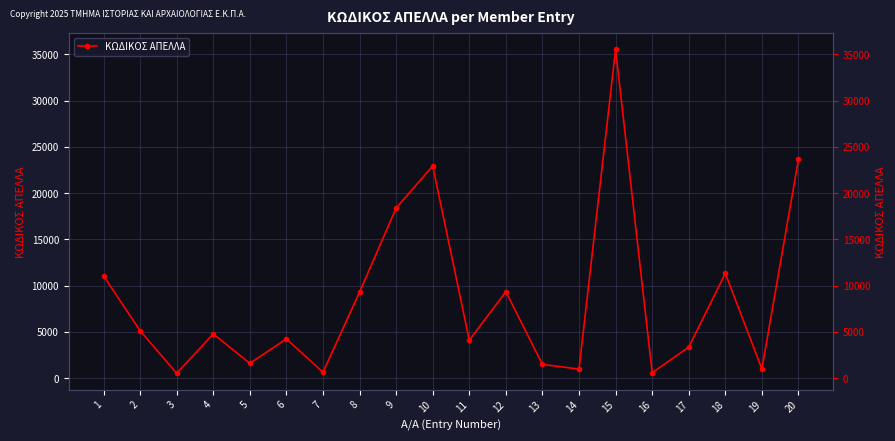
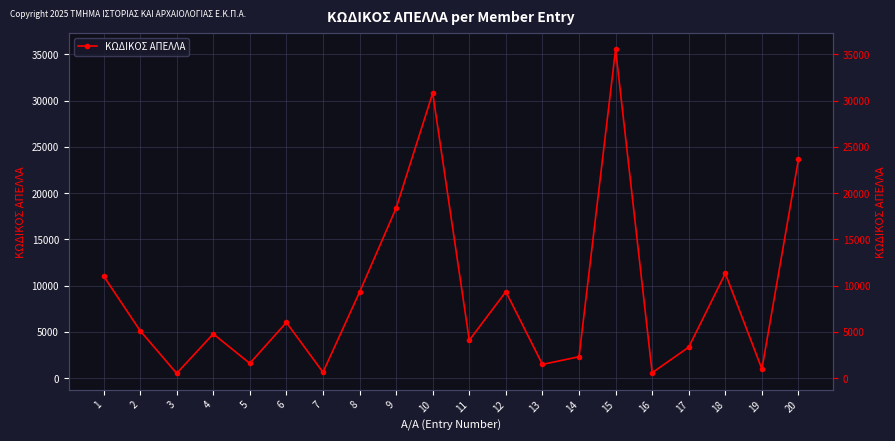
  {
    "1": 11000,
    "2": 5000,
    "3": 1000,
    "4": 5000,
    "5": 2000,
-   "6": 4000,
+   "6": 6000,
    "7": 1000,
    "8": 9000,
    "9": 18000,
-   "10": 23000,
+   "10": 31000,
    "11": 4000,
    "12": 9000,
    "13": 1000,
-   "14": 1000,
+   "14": 2000,
    "15": 36000,
    "16": 1000,
    "17": 3000,
    "18": 11000,
    "19": 1000,
    "20": 24000
  }
